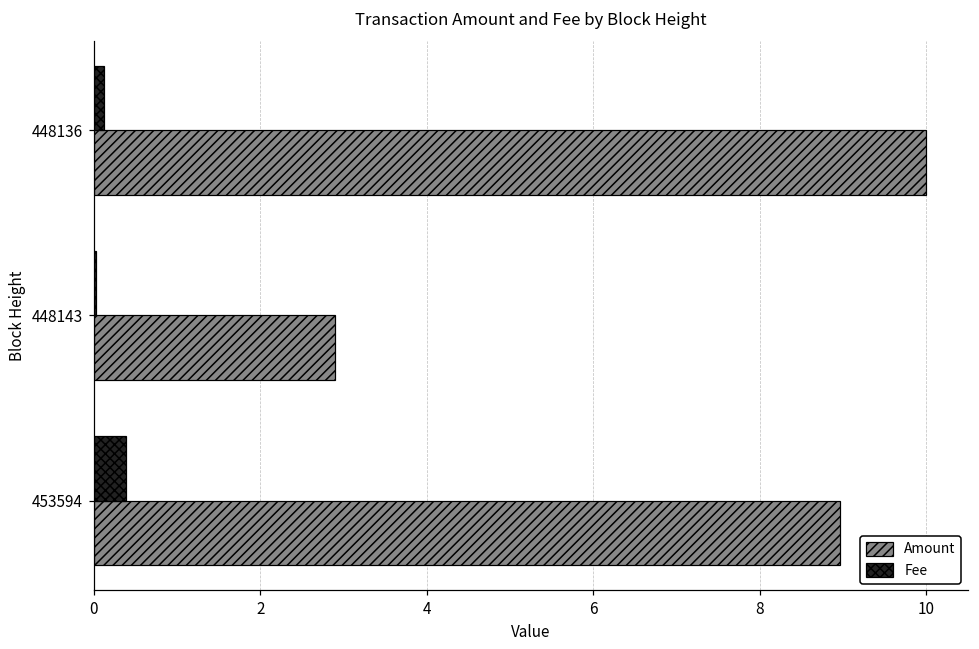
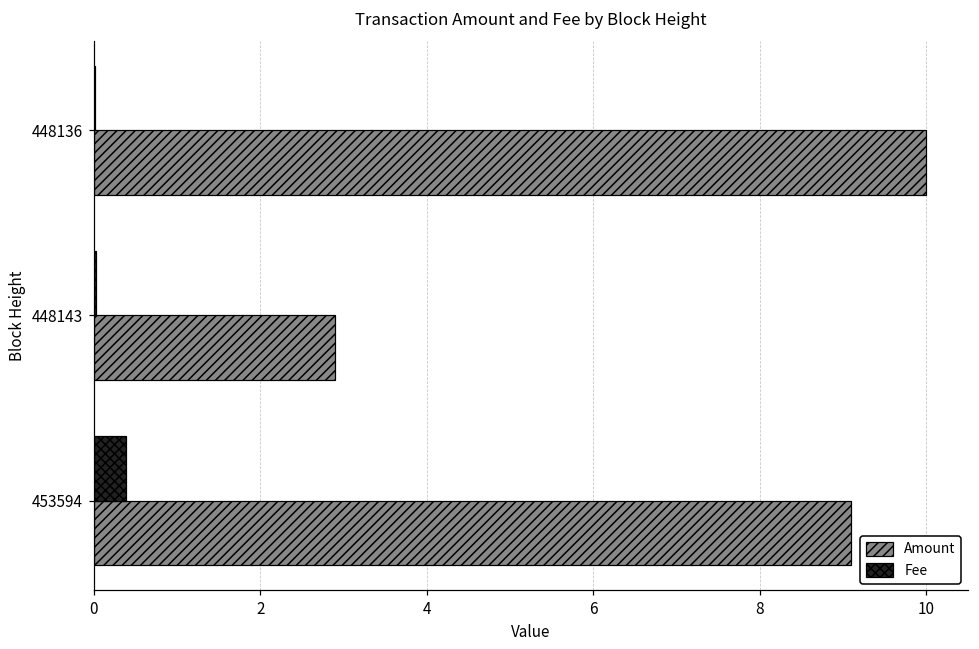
  {
    "Amount": {
      "448136": 10.0,
      "448143": 2.9,
-     "453594": 9.0
+     "453594": 9.1
    },
    "Fee": {
-     "448136": 0.1,
+     "448136": 0.0,
      "453594": 0.4
    }
  }
